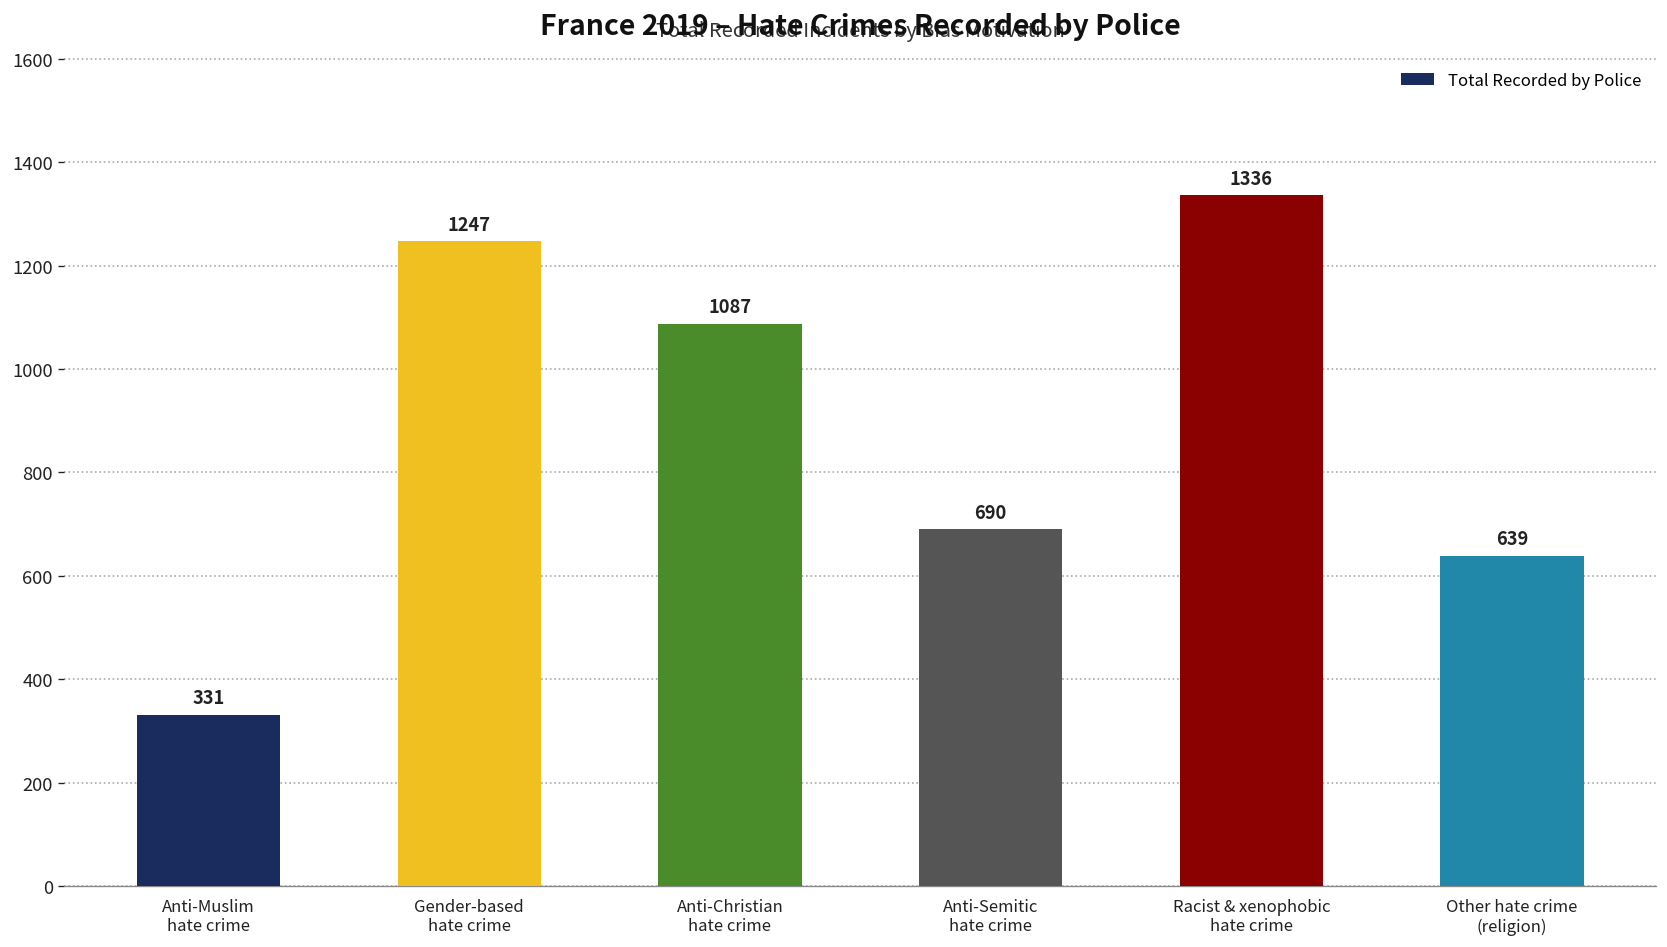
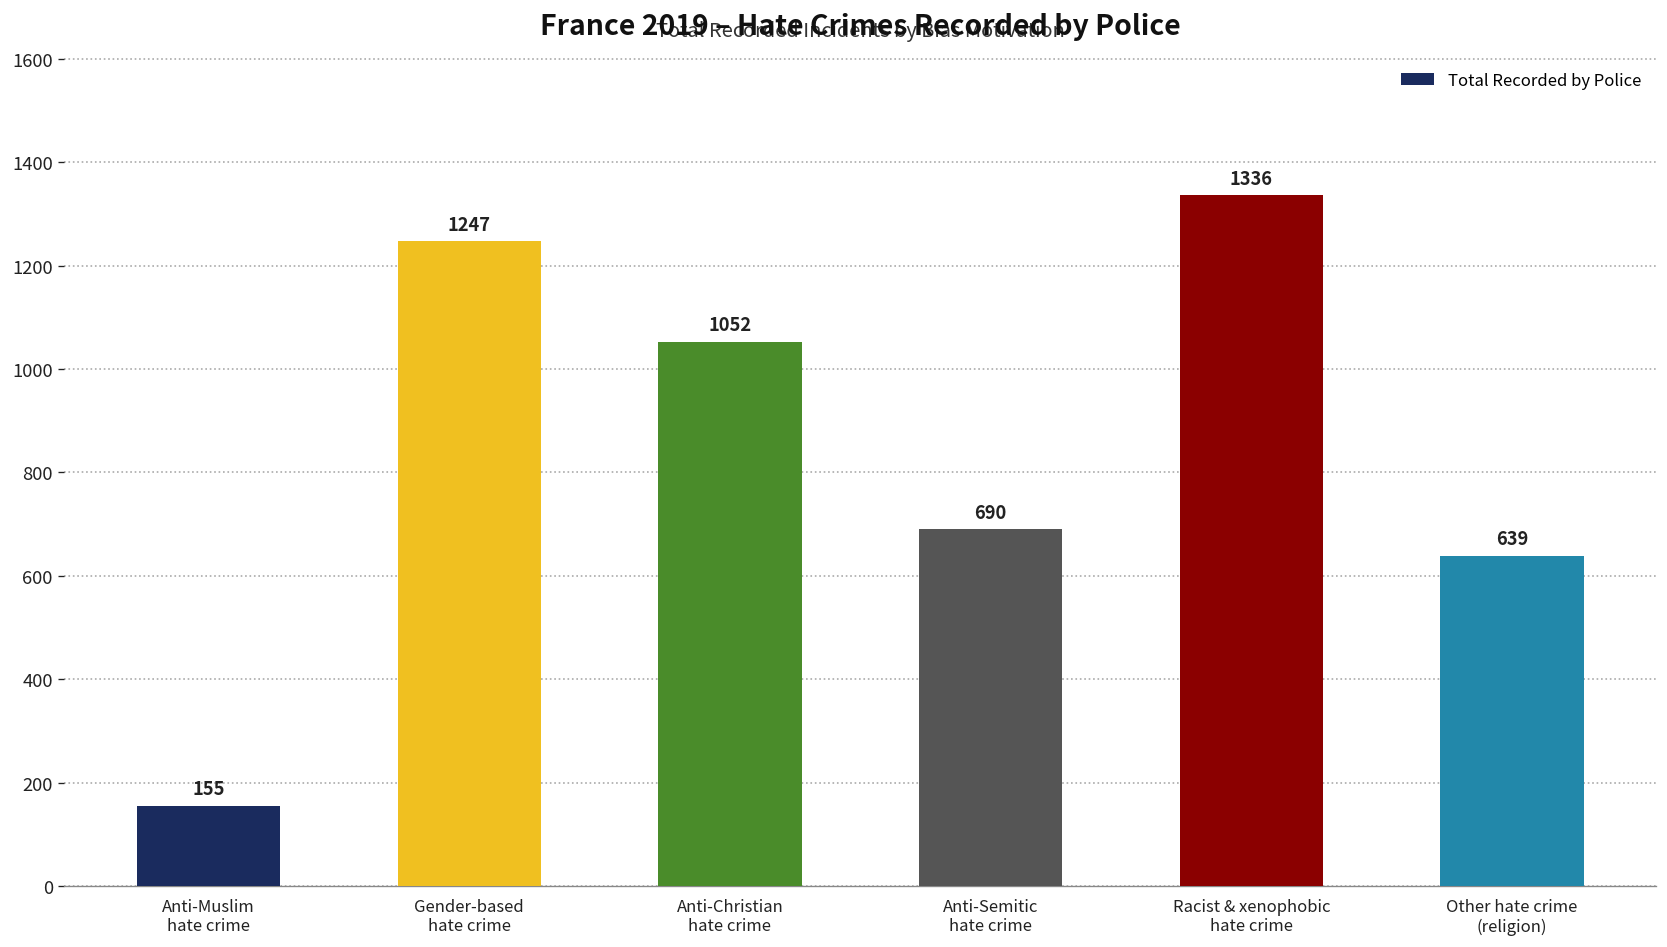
  {
-   "Anti-Muslim hate crime": 331,
+   "Anti-Muslim hate crime": 155,
    "Gender-based hate crime": 1247,
-   "Anti-Christian hate crime": 1087,
+   "Anti-Christian hate crime": 1052,
    "Anti-Semitic hate crime": 690,
    "Racist & xenophobic hate crime": 1336,
    "Other hate crime (religion)": 639
  }
